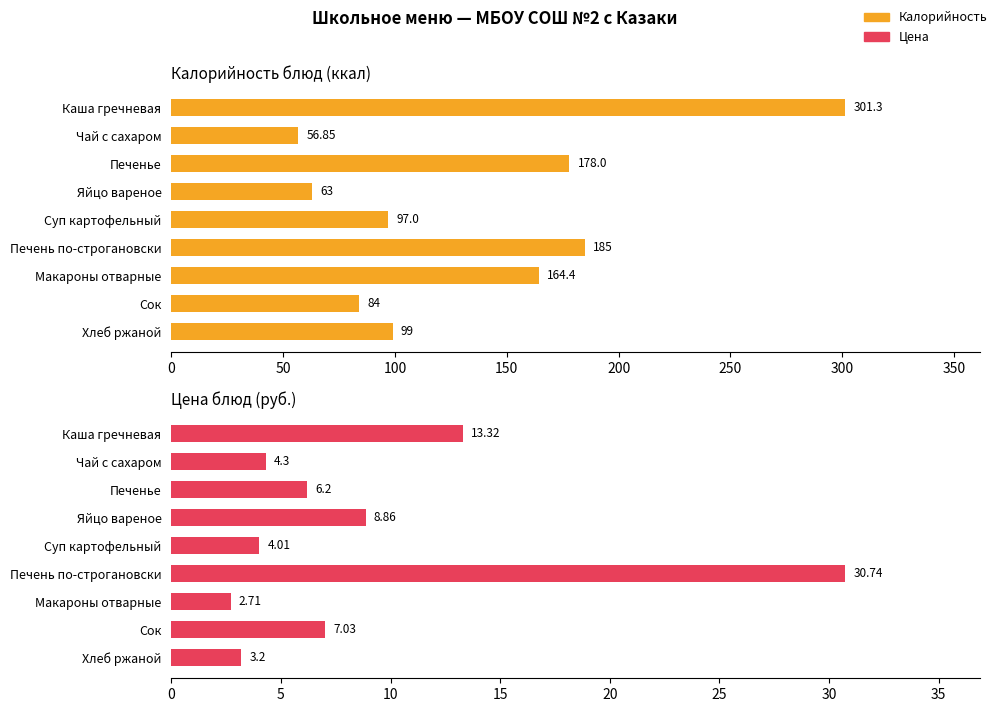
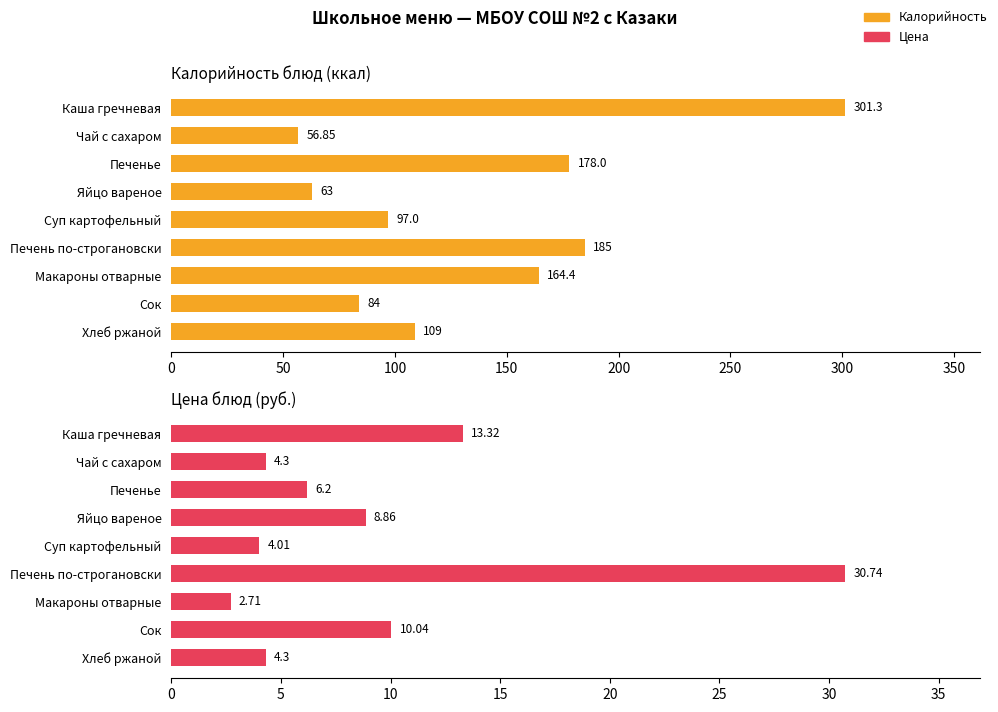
  {
    "Калорийность блюд (ккал)": {
      "Каша гречневая": 301.3,
      "Чай с сахаром": 56.85,
      "Печенье": 178.0,
      "Яйцо вареное": 63,
      "Суп картофельный": 97.0,
      "Печень по-строгановски": 185,
      "Макароны отварные": 164.4,
      "Сок": 84,
-     "Хлеб ржаной": 99
+     "Хлеб ржаной": 109
    },
    "Цена блюд (руб.)": {
      "Каша гречневая": 13.32,
      "Чай с сахаром": 4.3,
      "Печенье": 6.2,
      "Яйцо вареное": 8.86,
      "Суп картофельный": 4.01,
      "Печень по-строгановски": 30.74,
      "Макароны отварные": 2.71,
-     "Сок": 7.03,
-     "Хлеб ржаной": 3.2
+     "Сок": 10.04,
+     "Хлеб ржаной": 4.3
    }
  }
